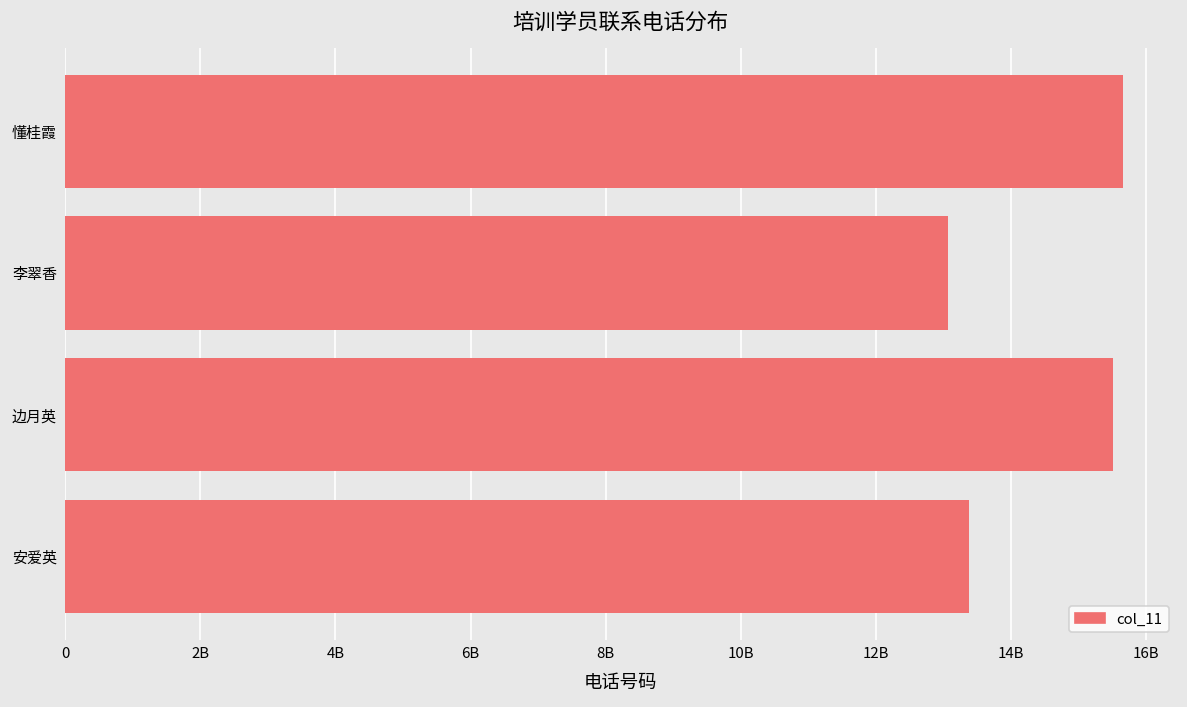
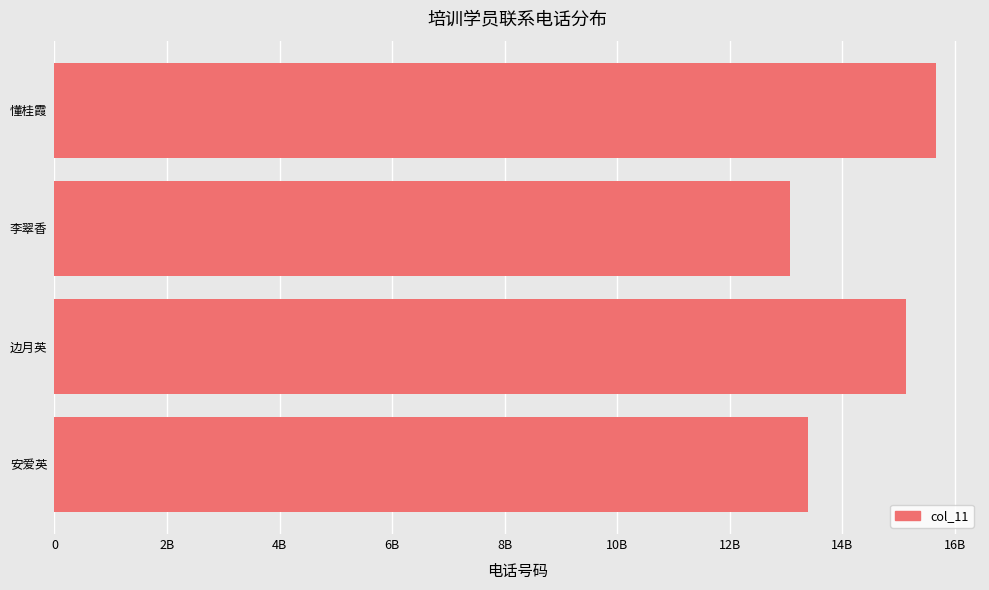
  {
    "懂桂霞": 15700000000,
    "李翠香": 13100000000,
-   "边月英": 15500000000,
+   "边月英": 15100000000,
    "安爱英": 13400000000
  }
